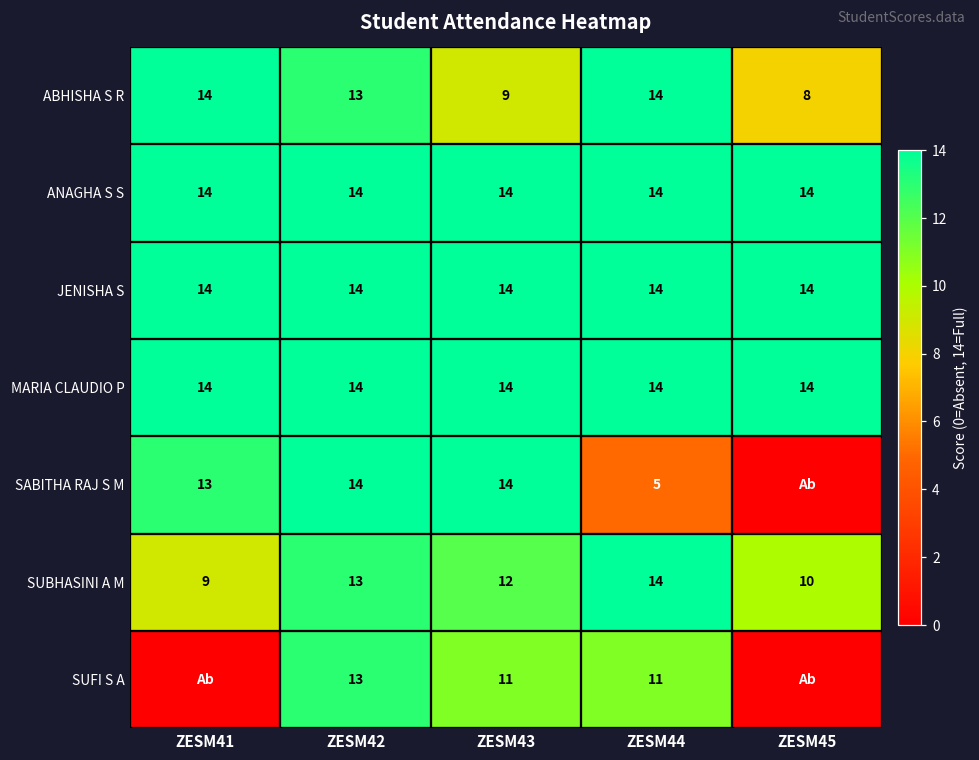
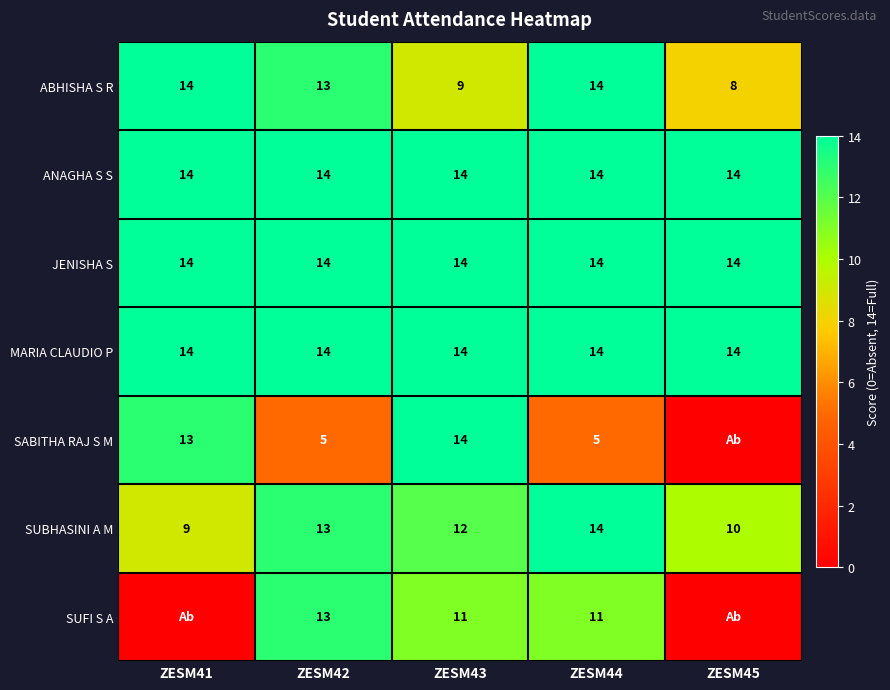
  {
    "ABHISHA S R": {
      "ZESM41": 14,
      "ZESM42": 13,
      "ZESM43": 9,
      "ZESM44": 14,
      "ZESM45": 8
    },
    "ANAGHA S S": {
      "ZESM41": 14,
      "ZESM42": 14,
      "ZESM43": 14,
      "ZESM44": 14,
      "ZESM45": 14
    },
    "JENISHA S": {
      "ZESM41": 14,
      "ZESM42": 14,
      "ZESM43": 14,
      "ZESM44": 14,
      "ZESM45": 14
    },
    "MARIA CLAUDIO P": {
      "ZESM41": 14,
      "ZESM42": 14,
      "ZESM43": 14,
      "ZESM44": 14,
      "ZESM45": 14
    },
    "SABITHA RAJ S M": {
      "ZESM41": 13,
-     "ZESM42": 14,
+     "ZESM42": 5,
      "ZESM43": 14,
      "ZESM44": 5
    },
    "SUBHASINI A M": {
      "ZESM41": 9,
      "ZESM42": 13,
      "ZESM43": 12,
      "ZESM44": 14,
      "ZESM45": 10
    },
    "SUFI S A": {
      "ZESM42": 13,
      "ZESM43": 11,
      "ZESM44": 11
    }
  }
